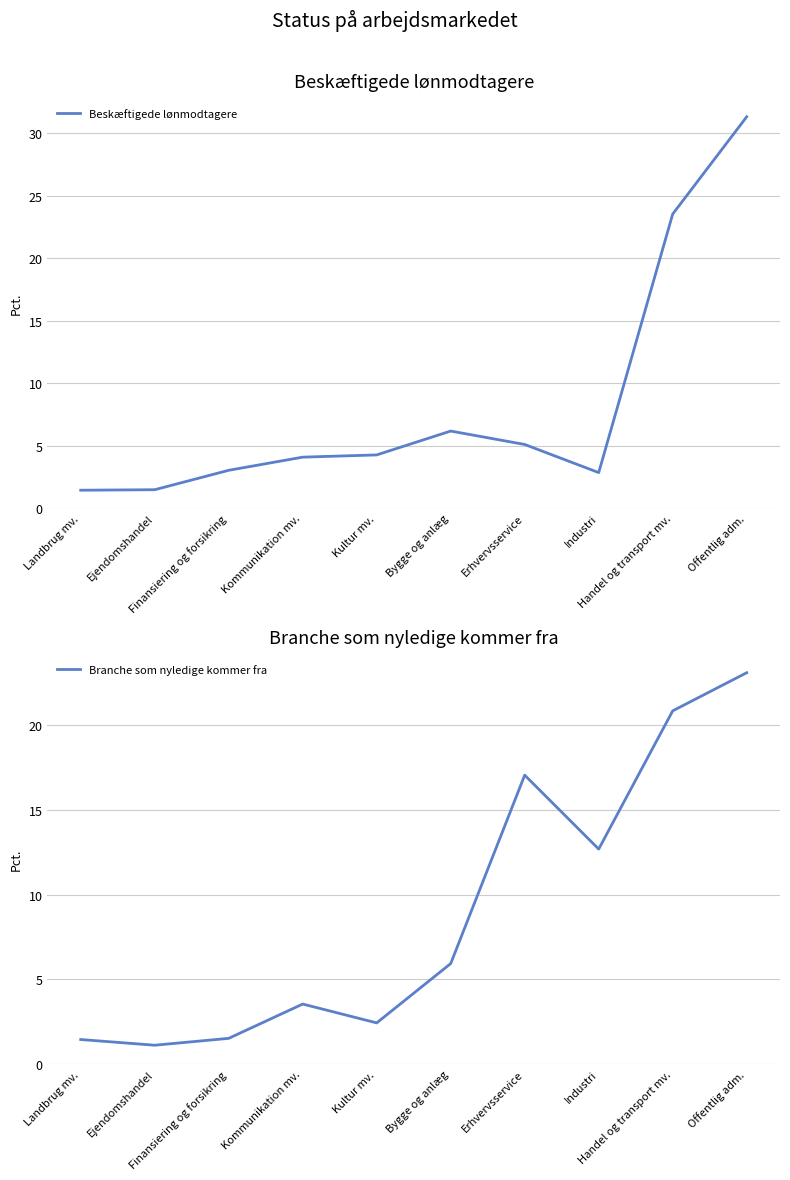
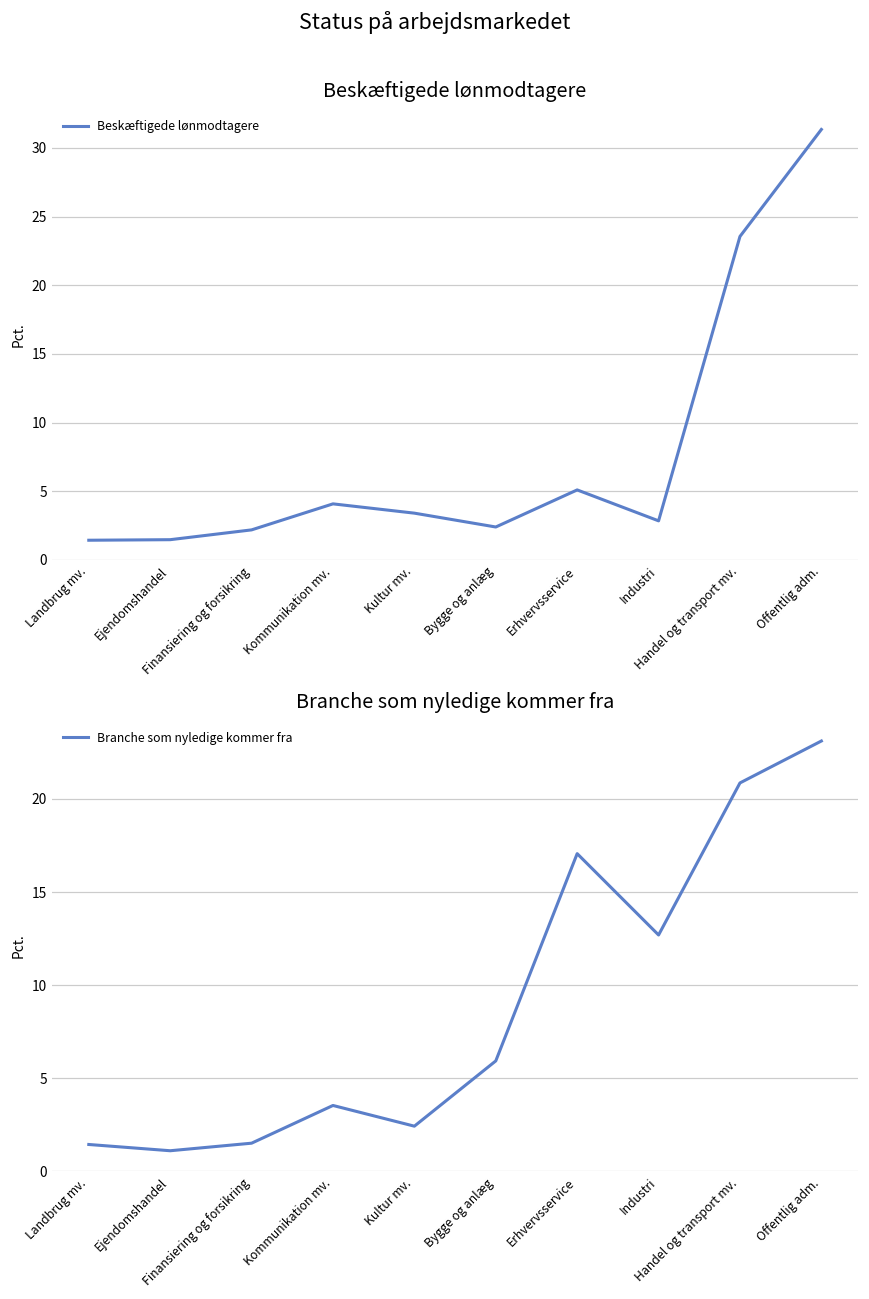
  {
    "Beskæftigede lønmodtagere": {
      "Landbrug mv.": 1.4,
      "Ejendomshandel": 1.5,
-     "Finansiering og forsikring": 3.0,
+     "Finansiering og forsikring": 2.2,
      "Kommunikation mv.": 4.1,
-     "Kultur mv.": 4.3,
-     "Bygge og anlæg": 6.2,
+     "Kultur mv.": 3.4,
+     "Bygge og anlæg": 2.4,
      "Erhvervsservice": 5.1,
      "Industri": 2.8,
      "Handel og transport mv.": 23.5,
      "Offentlig adm.": 31.3
    },
    "Branche som nyledige kommer fra": {
      "Landbrug mv.": 1.4,
      "Ejendomshandel": 1.1,
      "Finansiering og forsikring": 1.5,
      "Kommunikation mv.": 3.5,
      "Kultur mv.": 2.4,
      "Bygge og anlæg": 5.9,
      "Erhvervsservice": 17.1,
      "Industri": 12.7,
      "Handel og transport mv.": 20.8,
      "Offentlig adm.": 23.1
    }
  }
